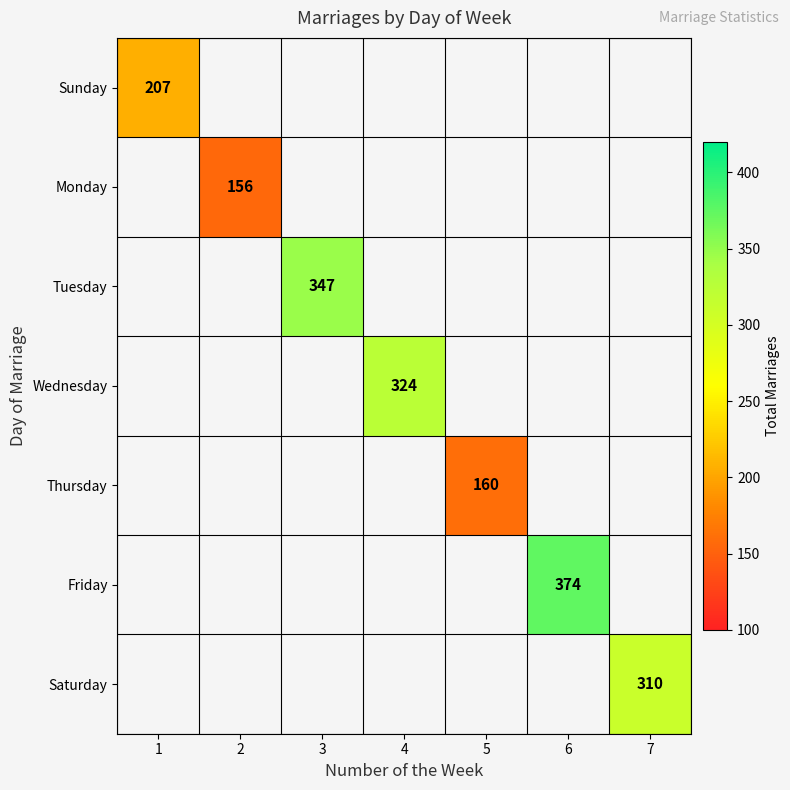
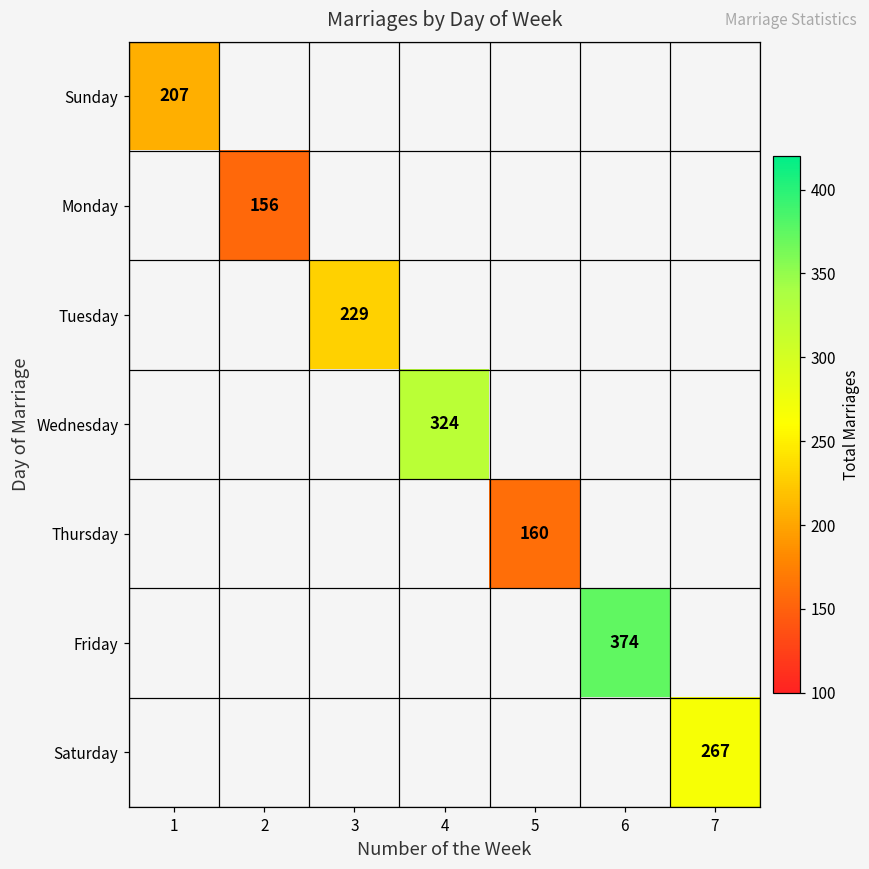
  {
    "Sunday": {
      "1": 207
    },
    "Monday": {
      "2": 156
    },
    "Tuesday": {
-     "3": 347
+     "3": 229
    },
    "Wednesday": {
      "4": 324
    },
    "Thursday": {
      "5": 160
    },
    "Friday": {
      "6": 374
    },
    "Saturday": {
-     "7": 310
+     "7": 267
    }
  }
